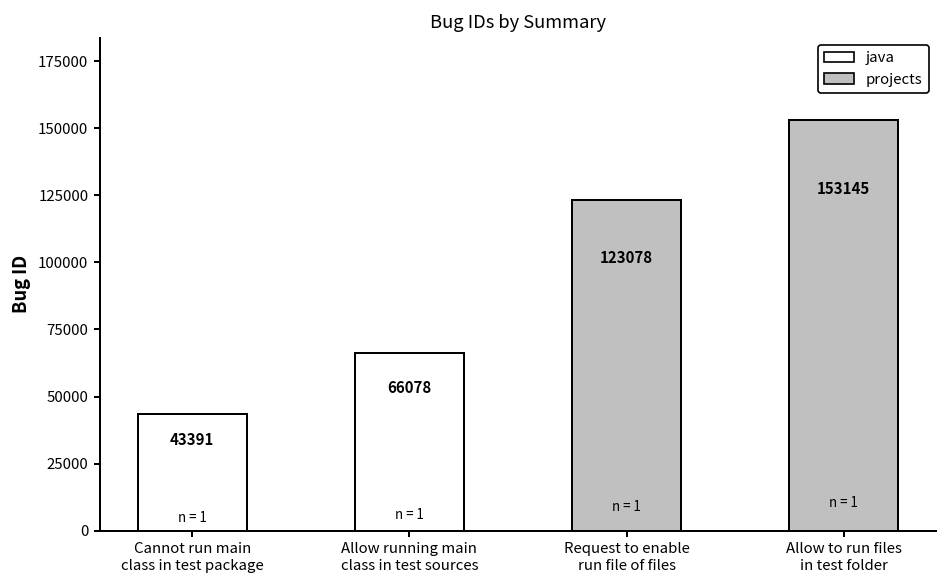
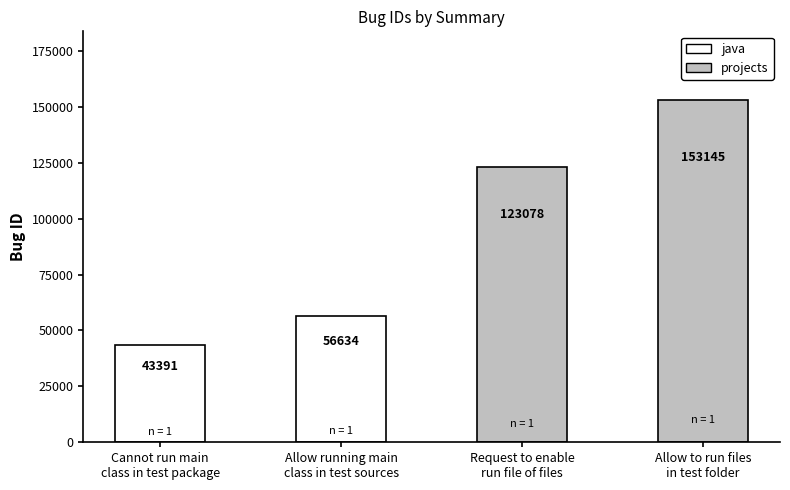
  {
    "Cannot run main class in test package": 43391,
-   "Allow running main class in test sources": 66078,
+   "Allow running main class in test sources": 56634,
    "Request to enable run file of files": 123078,
    "Allow to run files in test folder": 153145
  }
